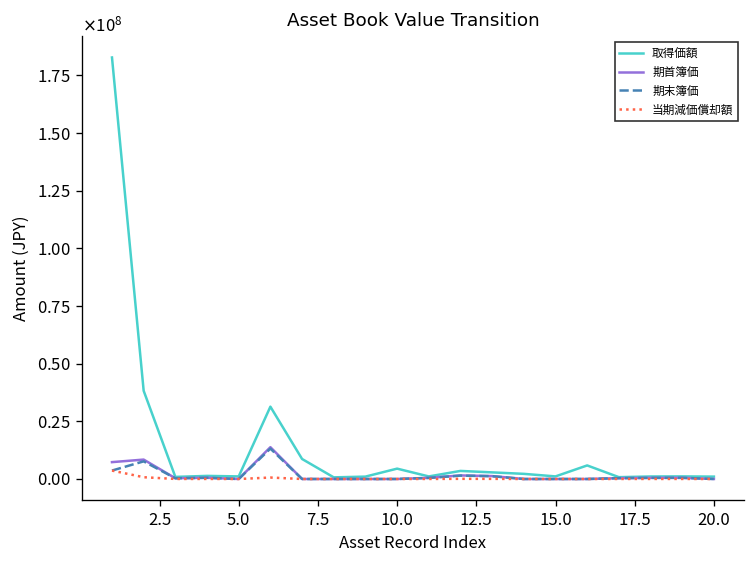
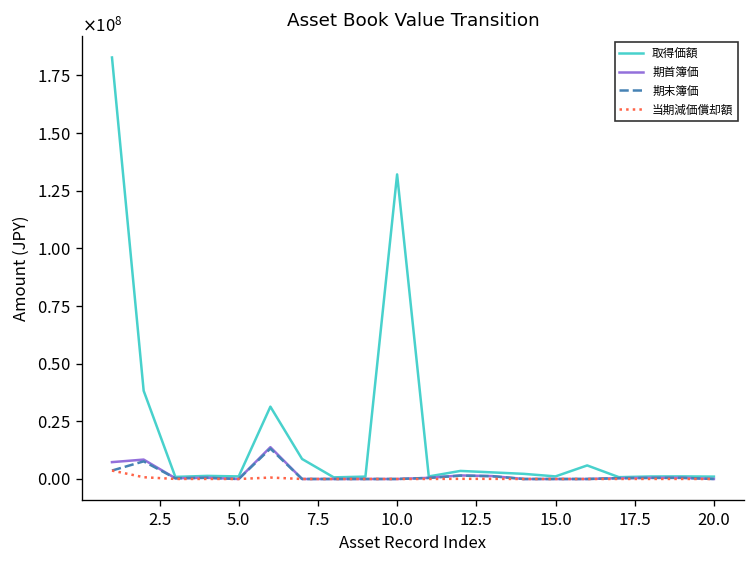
  {
    "取得価額": {
-     "10.0": 4000000
+     "10.0": 132000000
    }
  }
